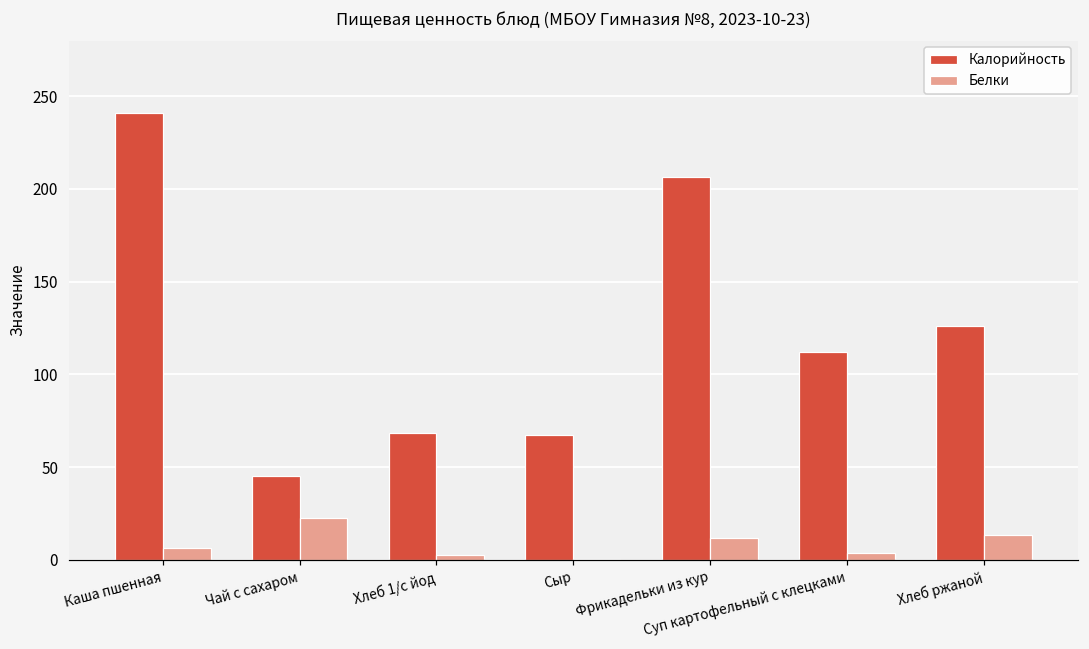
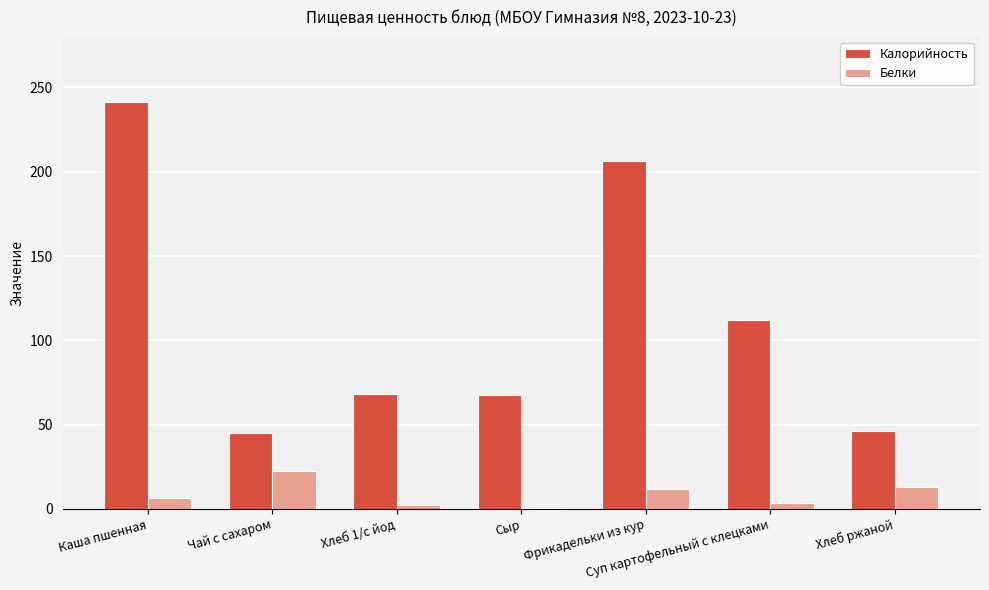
  {
    "Калорийность": {
      "Каша пшенная": 241,
      "Чай с сахаром": 45,
      "Хлеб 1/с йод": 68,
      "Сыр": 67,
      "Фрикадельки из кур": 206,
      "Суп картофельный с клецками": 112,
-     "Хлеб ржаной": 126
+     "Хлеб ржаной": 46
    },
    "Белки": {
      "Каша пшенная": 7,
      "Чай с сахаром": 23,
      "Хлеб 1/с йод": 3,
      "Фрикадельки из кур": 12,
      "Суп картофельный с клецками": 4,
      "Хлеб ржаной": 13
    }
  }
